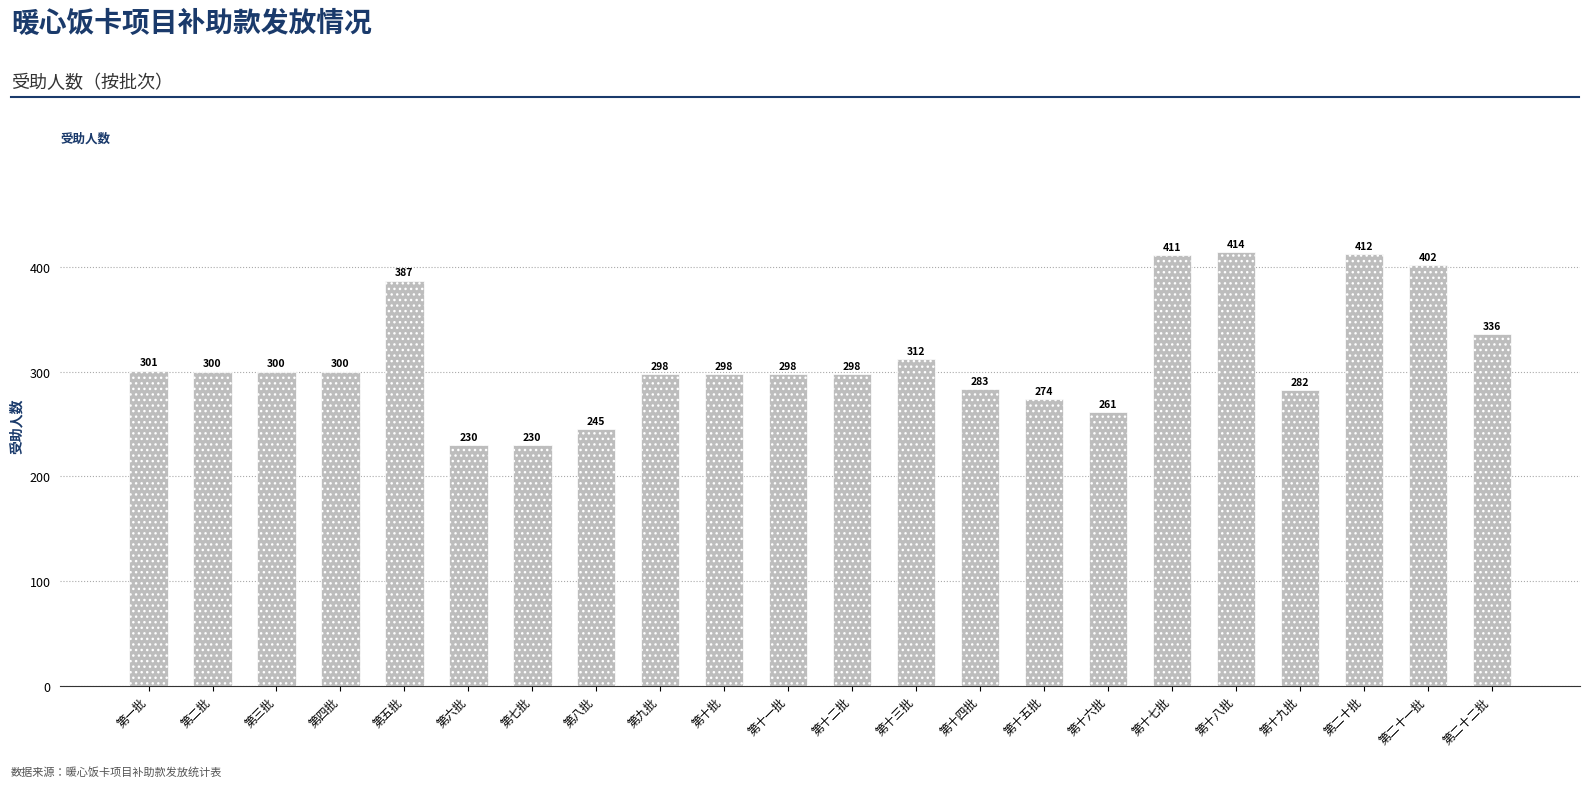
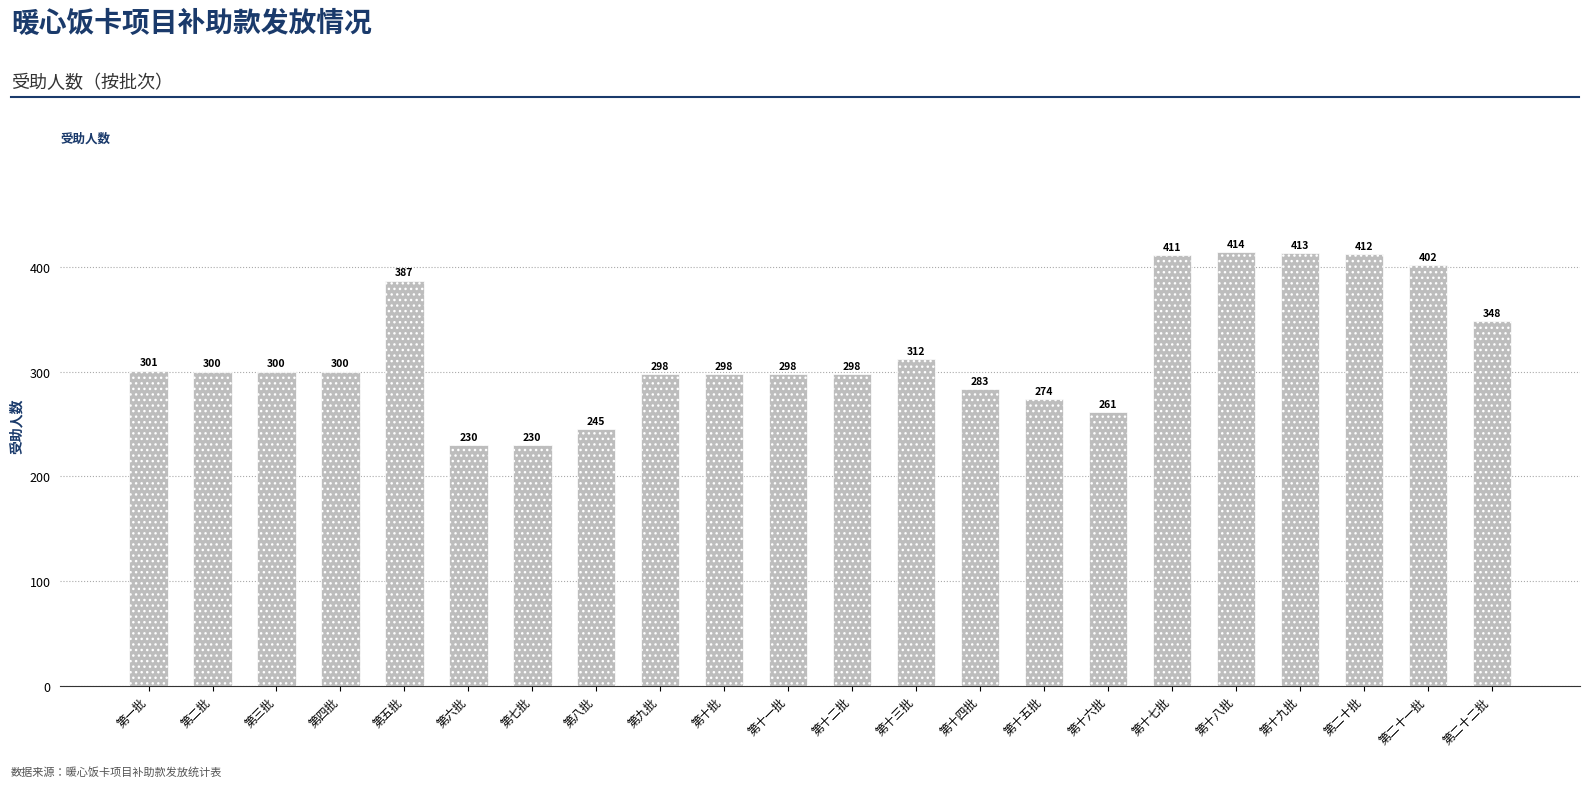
  {
    "第一批": 301,
    "第二批": 300,
    "第三批": 300,
    "第四批": 300,
    "第五批": 387,
    "第六批": 230,
    "第七批": 230,
    "第八批": 245,
    "第九批": 298,
    "第十批": 298,
    "第十一批": 298,
    "第十二批": 298,
    "第十三批": 312,
    "第十四批": 283,
    "第十五批": 274,
    "第十六批": 261,
    "第十七批": 411,
    "第十八批": 414,
-   "第十九批": 282,
+   "第十九批": 413,
    "第二十批": 412,
    "第二十一批": 402,
-   "第二十二批": 336
+   "第二十二批": 348
  }
